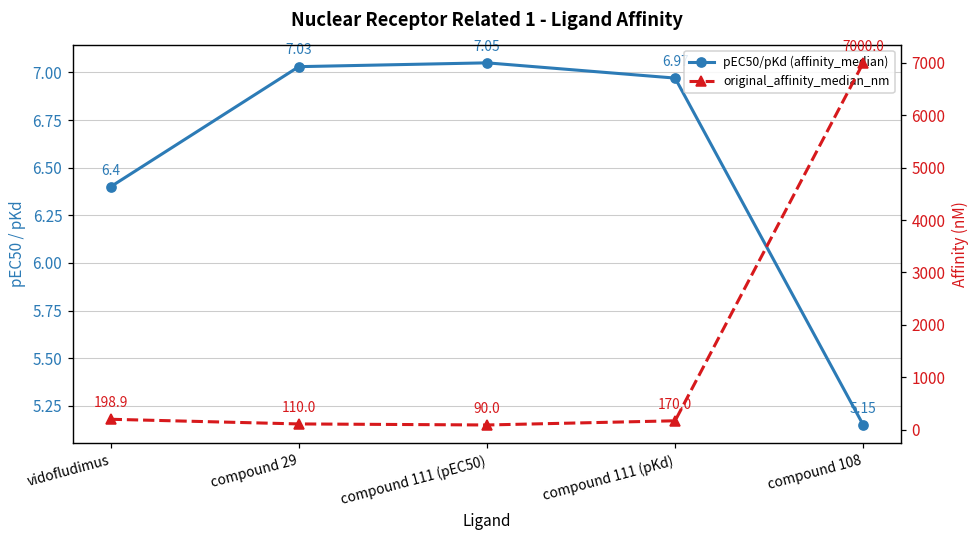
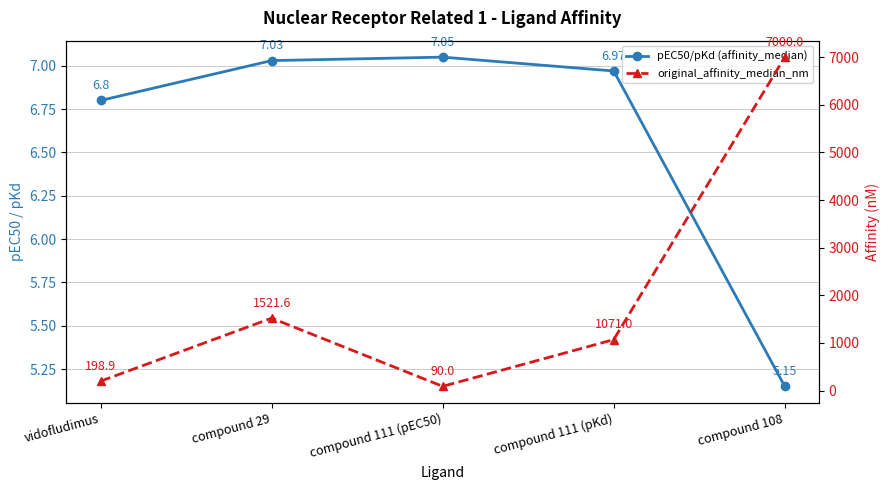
  {
    "pEC50/pKd (affinity_median)": {
-     "vidofludimus": 6.4,
+     "vidofludimus": 6.8,
      "compound 29": 7.03,
      "compound 111 (pEC50)": 7.05,
      "compound 108": 5.15
    },
    "original_affinity_median_nm": {
      "vidofludimus": 198.9,
-     "compound 29": 110.0,
+     "compound 29": 1521.6,
      "compound 111 (pEC50)": 90.0,
-     "compound 111 (pKd)": 170.0
+     "compound 111 (pKd)": 1071.0
    }
  }
